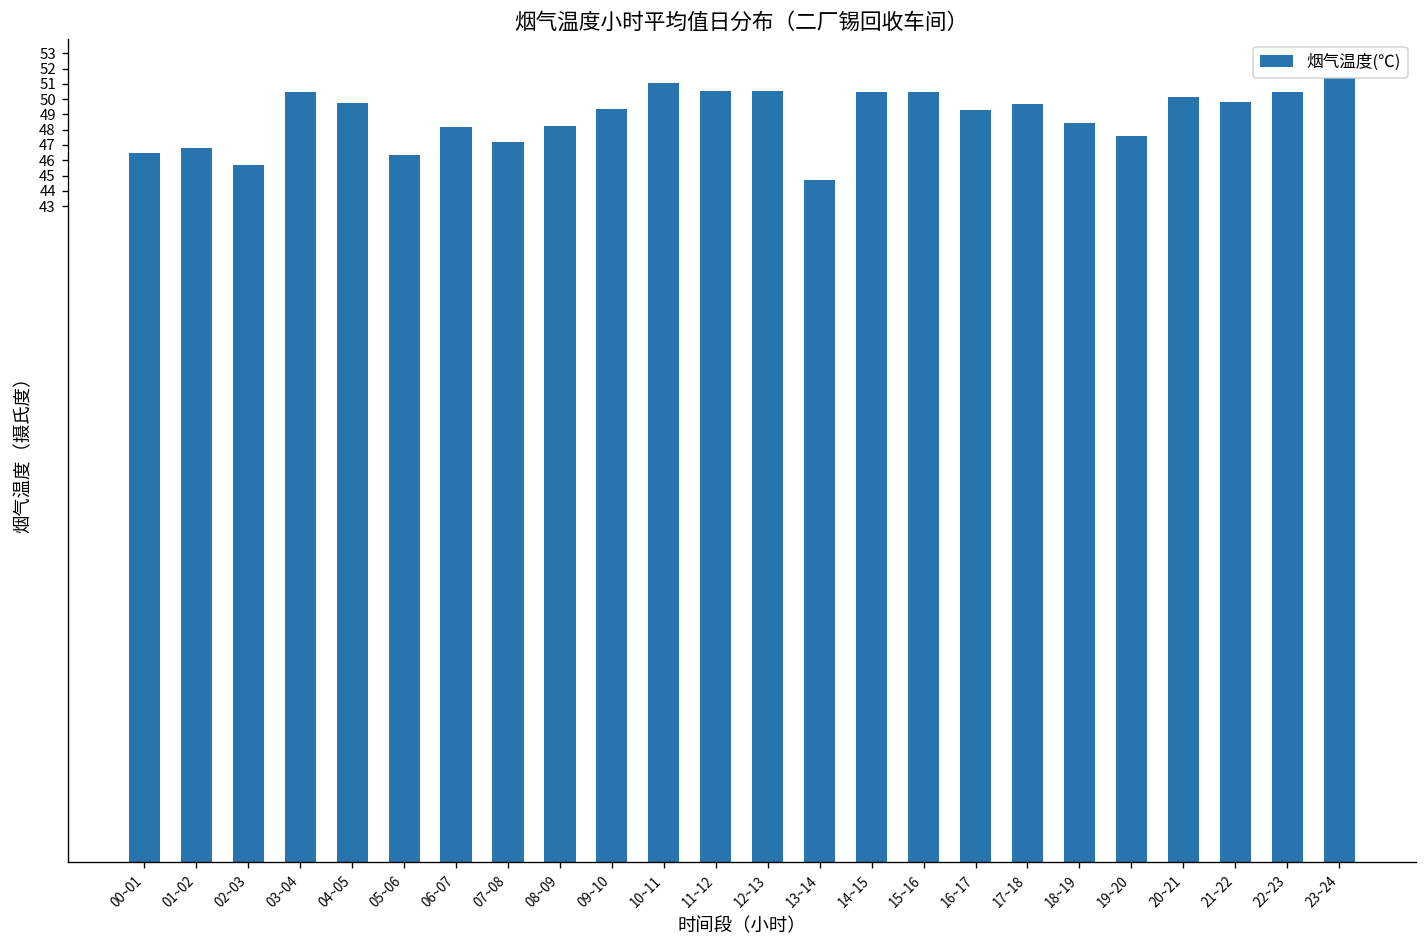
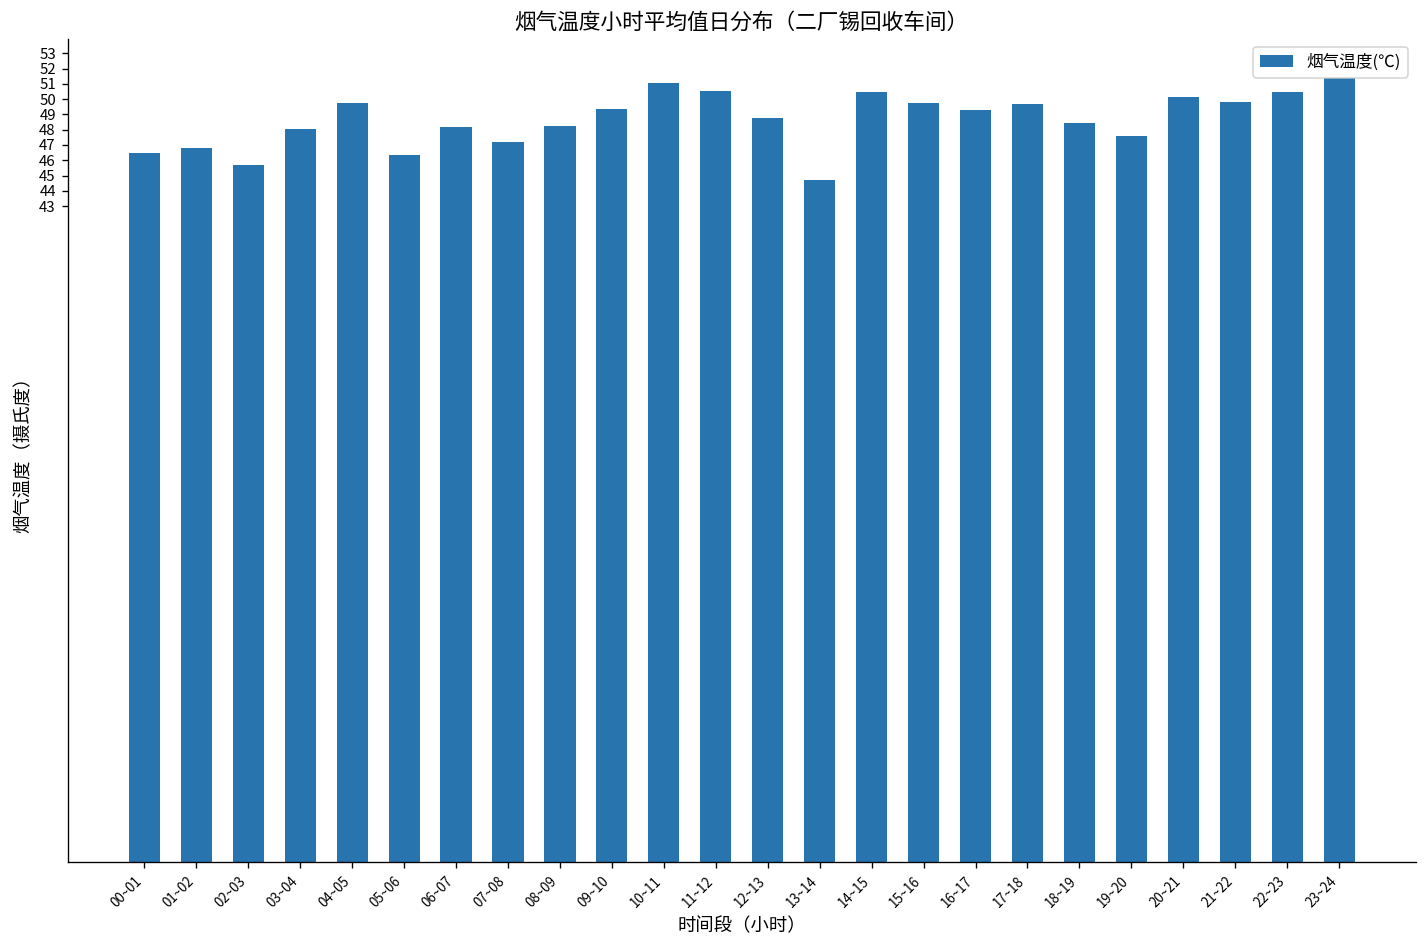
  {
    "00~01": 46.5,
    "01~02": 46.8,
    "02~03": 45.7,
-   "03~04": 50.5,
+   "03~04": 48.0,
    "04~05": 49.8,
    "05~06": 46.3,
    "06~07": 48.2,
    "07~08": 47.2,
    "08~09": 48.2,
    "09~10": 49.4,
    "10~11": 51.1,
    "11~12": 50.5,
-   "12~13": 50.6,
+   "12~13": 48.8,
    "13~14": 44.7,
    "14~15": 50.5,
-   "15~16": 50.5,
+   "15~16": 49.8,
    "16~17": 49.3,
    "17~18": 49.7,
    "18~19": 48.5,
    "19~20": 47.6,
    "20~21": 50.1,
    "21~22": 49.8,
    "22~23": 50.5
  }
